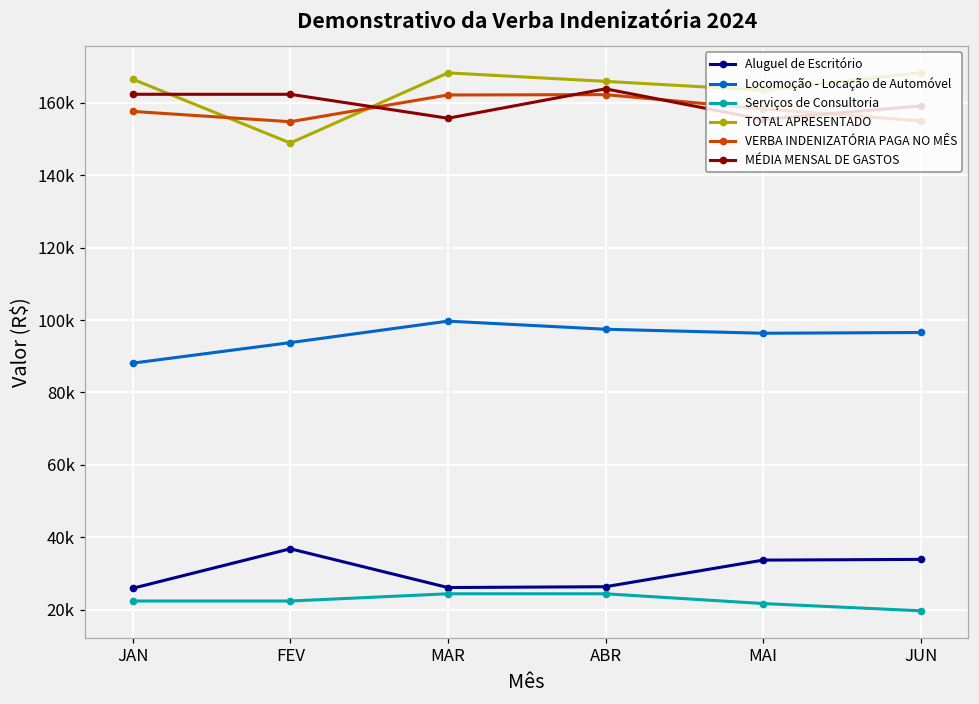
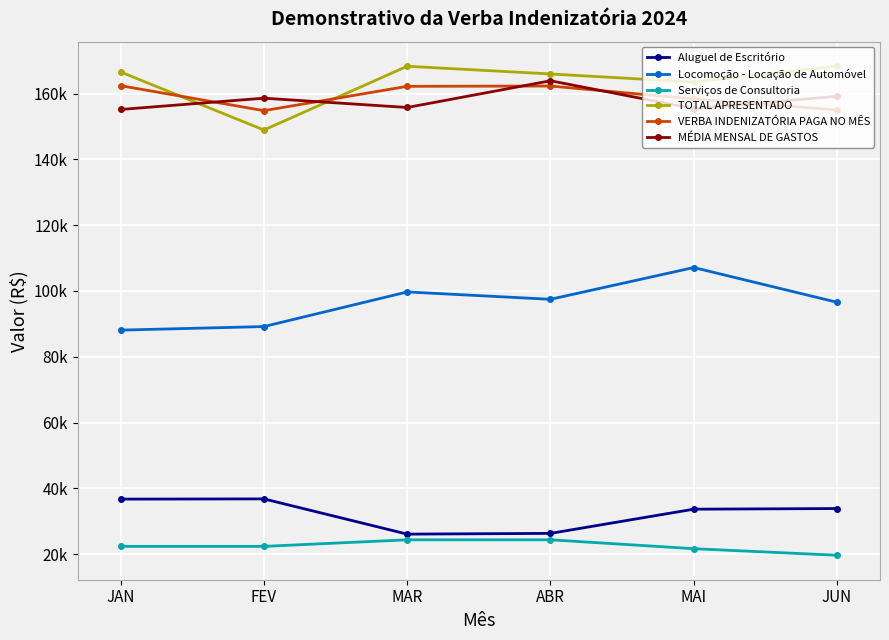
  {
    "Aluguel de Escritório": {
-     "JAN": 26000,
+     "JAN": 37000,
      "FEV": 37000,
      "MAR": 26000,
      "ABR": 26000,
      "MAI": 34000,
      "JUN": 34000
    },
    "Locomoção - Locação de Automóvel": {
      "JAN": 88000,
-     "FEV": 94000,
+     "FEV": 89000,
      "MAR": 100000,
      "ABR": 97000,
-     "MAI": 96000,
+     "MAI": 107000,
      "JUN": 97000
    },
    "Serviços de Consultoria": {
      "JAN": 22000,
      "FEV": 22000,
      "MAR": 24000,
      "ABR": 24000,
      "MAI": 22000,
      "JUN": 20000
    },
    "TOTAL APRESENTADO": {
      "JAN": 167000,
      "FEV": 149000,
      "MAR": 168000,
      "ABR": 166000
    },
    "VERBA INDENIZATÓRIA PAGA NO MÊS": {
-     "JAN": 158000,
+     "JAN": 162000,
      "FEV": 155000,
      "MAR": 162000,
      "ABR": 162000
    },
    "MÉDIA MENSAL DE GASTOS": {
-     "JAN": 162000,
-     "FEV": 162000,
+     "JAN": 155000,
+     "FEV": 159000,
      "MAR": 156000,
      "ABR": 164000
    }
  }
